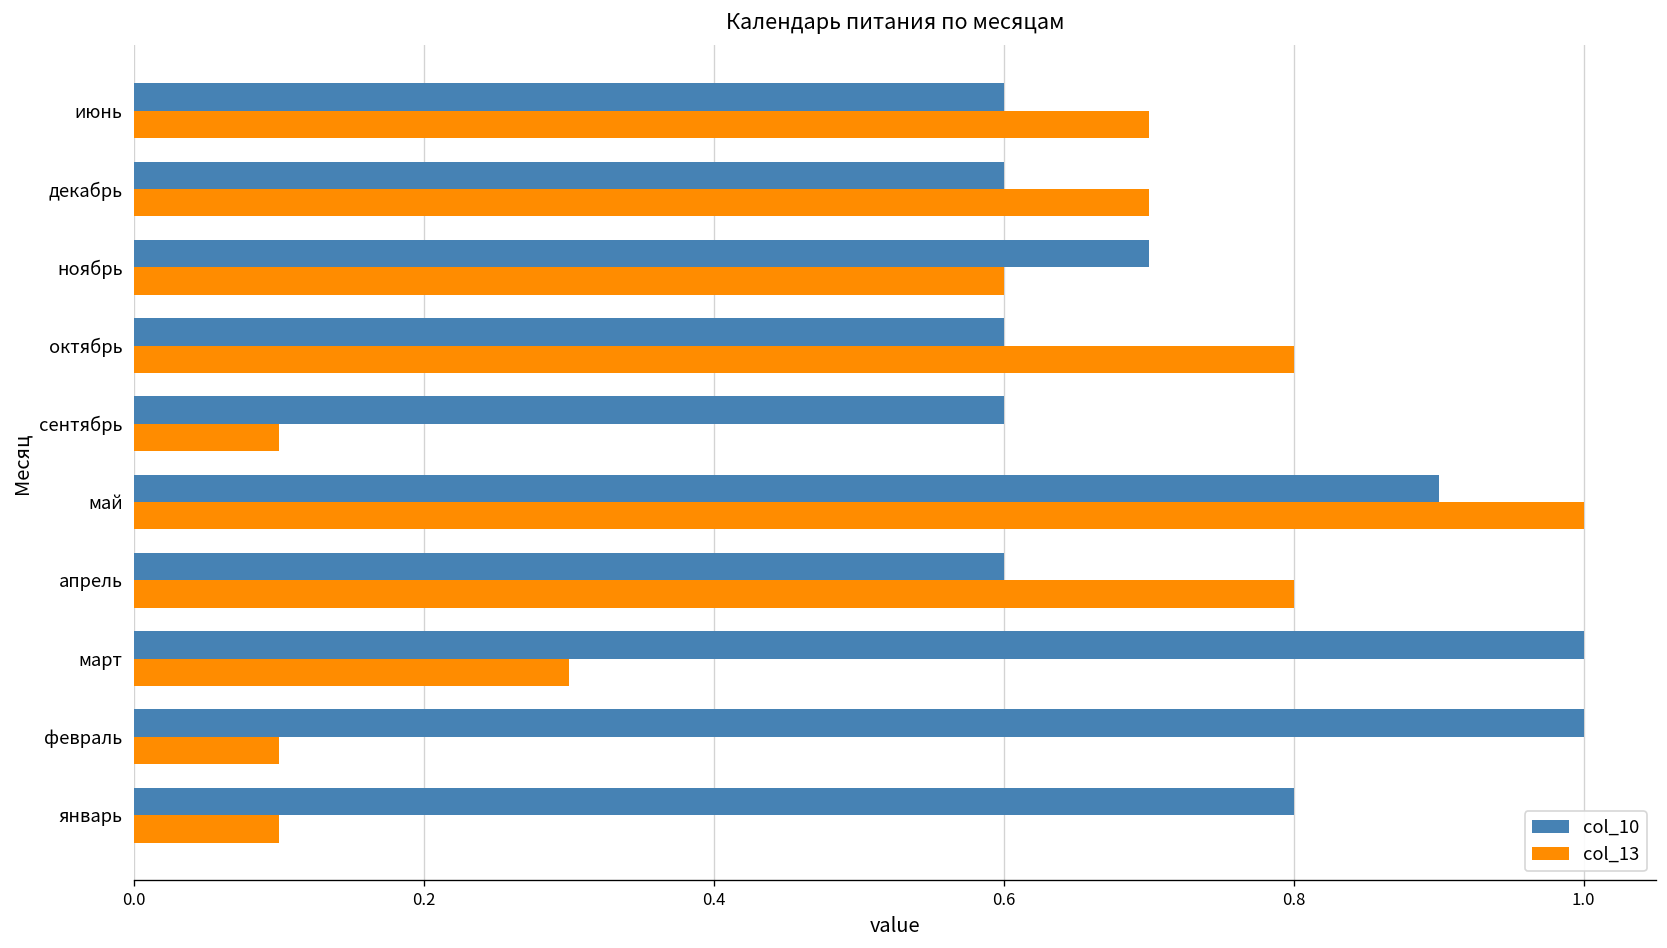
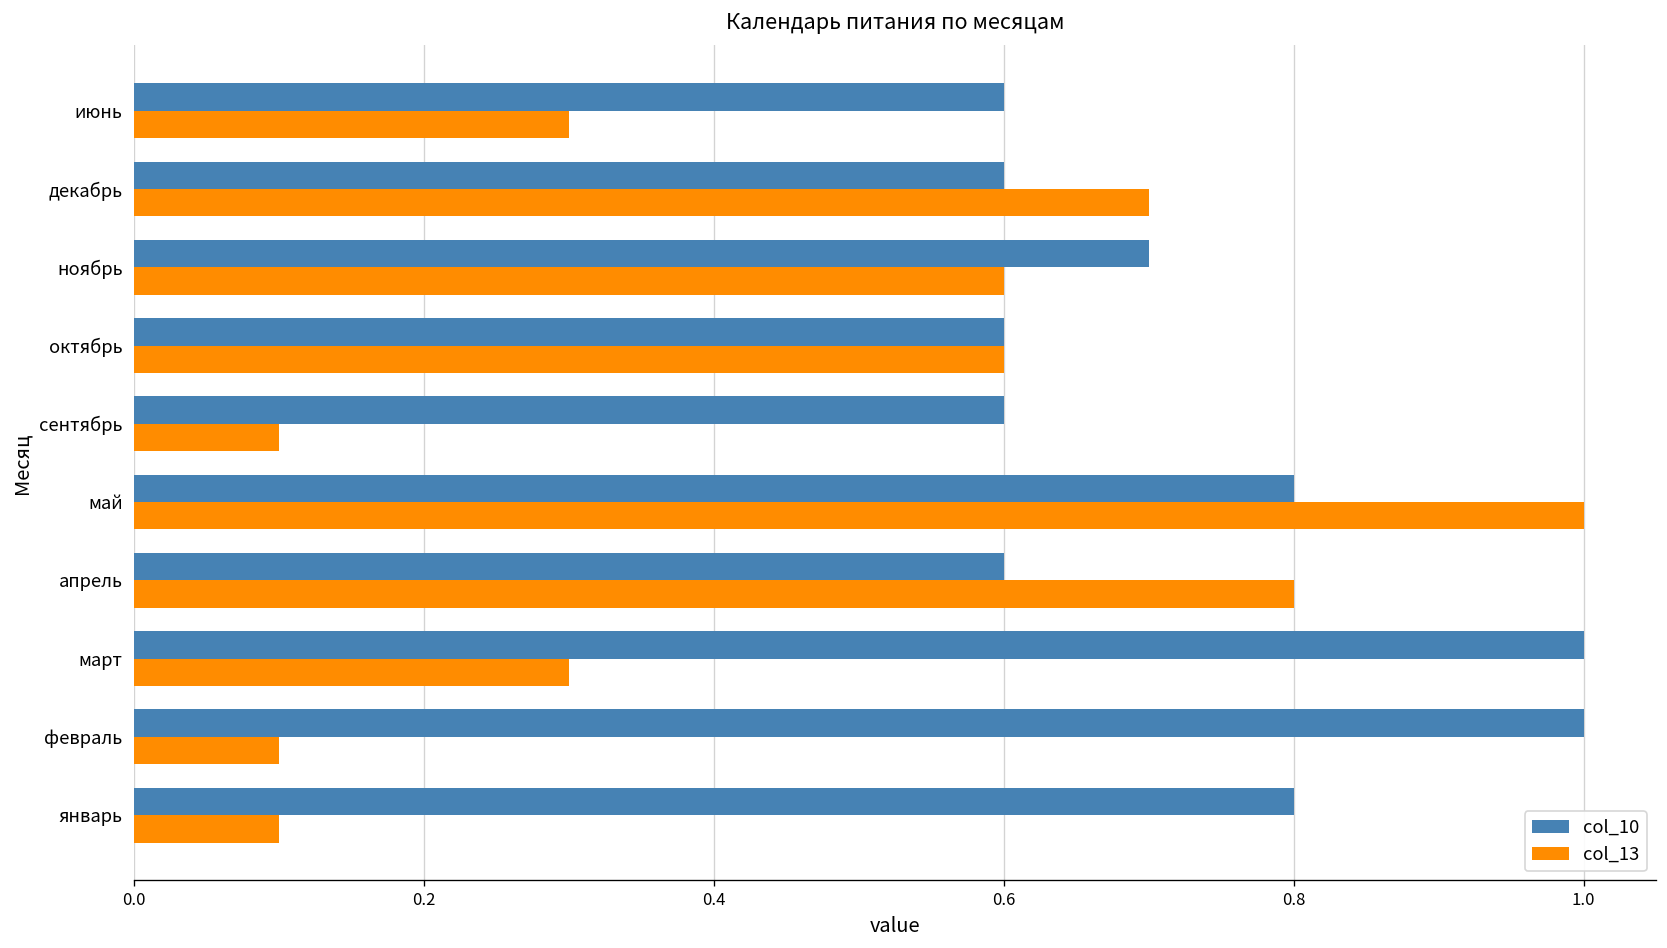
  {
    "col_10": {
      "июнь": 0.600,
      "декабрь": 0.600,
      "ноябрь": 0.700,
      "октябрь": 0.600,
      "сентябрь": 0.600,
-     "май": 0.900,
+     "май": 0.800,
      "апрель": 0.600,
      "март": 1.000,
      "февраль": 1.000,
      "январь": 0.800
    },
    "col_13": {
-     "июнь": 0.700,
+     "июнь": 0.300,
      "декабрь": 0.700,
      "ноябрь": 0.600,
-     "октябрь": 0.800,
+     "октябрь": 0.600,
      "сентябрь": 0.100,
      "май": 1.000,
      "апрель": 0.800,
      "март": 0.300,
      "февраль": 0.100,
      "январь": 0.100
    }
  }
